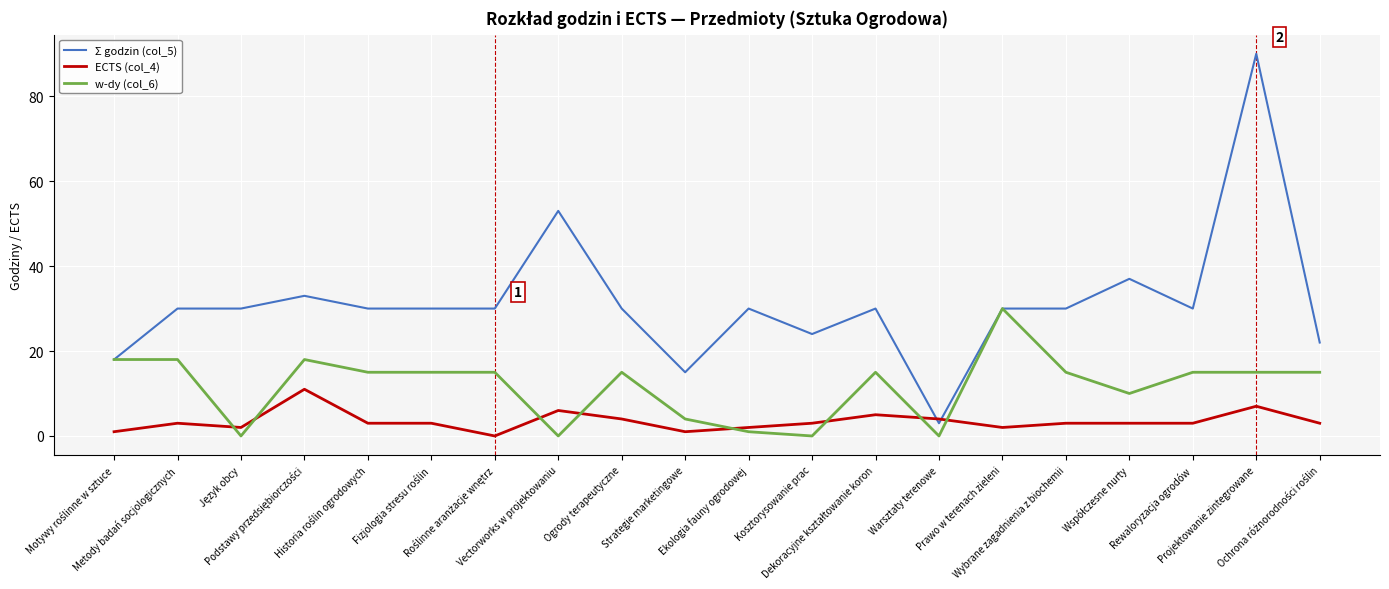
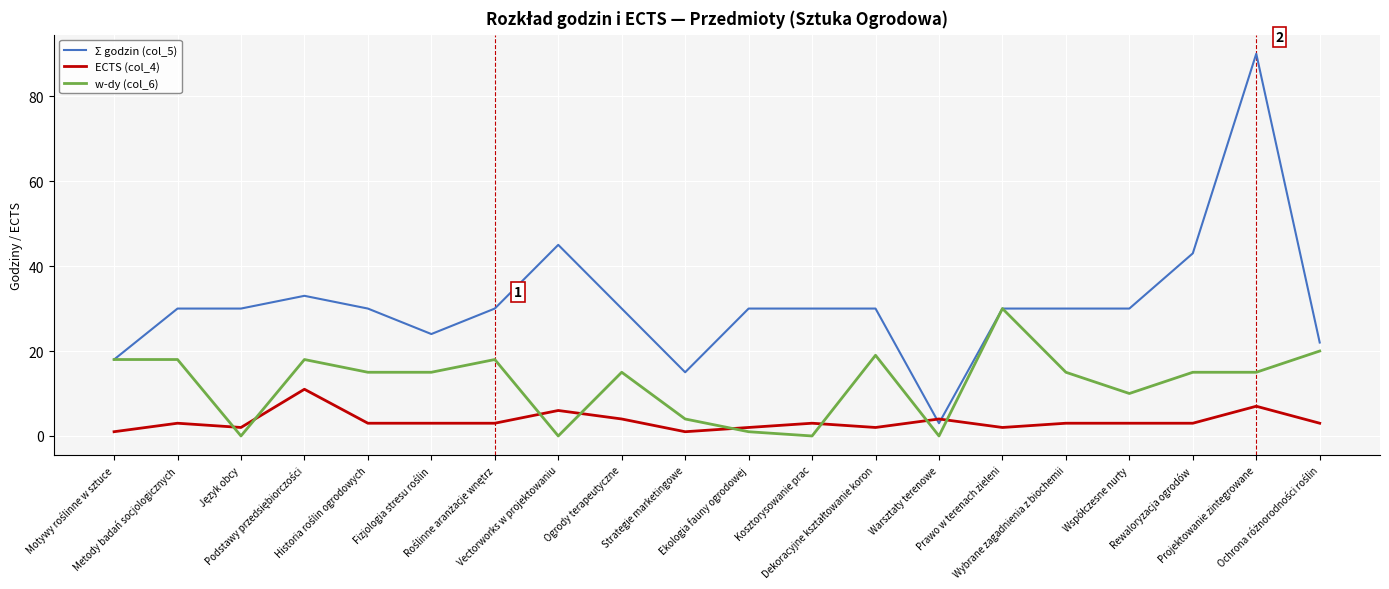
  {
    "Σ godzin (col_5)": {
      "Metody badań socjologicznych": 30,
      "Język obcy": 30,
      "Podstawy przedsiębiorczości": 33,
      "Historia roślin ogrodowych": 30,
-     "Fizjologia stresu roślin": 30,
-     "Vectorworks w projektowaniu": 53,
+     "Fizjologia stresu roślin": 24,
+     "Vectorworks w projektowaniu": 45,
      "Ogrody terapeutyczne": 30,
      "Strategie marketingowe": 15,
      "Ekologia fauny ogrodowej": 30,
-     "Kosztorysowanie prac": 24,
+     "Kosztorysowanie prac": 30,
      "Dekoracyjne kształtowanie koron": 30,
      "Warsztaty terenowe": 3,
      "Wybrane zagadnienia z biochemii": 30,
-     "Współczesne nurty": 37,
-     "Rewaloryzacja ogrodów": 30,
+     "Współczesne nurty": 30,
+     "Rewaloryzacja ogrodów": 43,
      "Ochrona różnorodności roślin": 22
    },
    "ECTS (col_4)": {
      "Motywy roślinne w sztuce": 1,
      "Metody badań socjologicznych": 3,
      "Język obcy": 2,
      "Podstawy przedsiębiorczości": 11,
      "Historia roślin ogrodowych": 3,
      "Fizjologia stresu roślin": 3,
-     "Roślinne aranżacje wnętrz": 0,
+     "Roślinne aranżacje wnętrz": 3,
      "Vectorworks w projektowaniu": 6,
      "Ogrody terapeutyczne": 4,
      "Strategie marketingowe": 1,
      "Ekologia fauny ogrodowej": 2,
      "Kosztorysowanie prac": 3,
-     "Dekoracyjne kształtowanie koron": 5,
+     "Dekoracyjne kształtowanie koron": 2,
      "Warsztaty terenowe": 4,
      "Prawo w terenach zieleni": 2,
      "Wybrane zagadnienia z biochemii": 3,
      "Współczesne nurty": 3,
      "Rewaloryzacja ogrodów": 3,
      "Projektowanie zintegrowane": 7,
      "Ochrona różnorodności roślin": 3
    },
    "w-dy (col_6)": {
      "Metody badań socjologicznych": 18,
      "Język obcy": 0,
      "Podstawy przedsiębiorczości": 18,
      "Historia roślin ogrodowych": 15,
      "Fizjologia stresu roślin": 15,
-     "Roślinne aranżacje wnętrz": 15,
+     "Roślinne aranżacje wnętrz": 18,
      "Vectorworks w projektowaniu": 0,
      "Ogrody terapeutyczne": 15,
      "Strategie marketingowe": 4,
      "Ekologia fauny ogrodowej": 1,
      "Kosztorysowanie prac": 0,
-     "Dekoracyjne kształtowanie koron": 15,
+     "Dekoracyjne kształtowanie koron": 19,
      "Warsztaty terenowe": 0,
      "Wybrane zagadnienia z biochemii": 15,
      "Współczesne nurty": 10,
      "Rewaloryzacja ogrodów": 15,
      "Projektowanie zintegrowane": 15,
-     "Ochrona różnorodności roślin": 15
+     "Ochrona różnorodności roślin": 20
    }
  }
